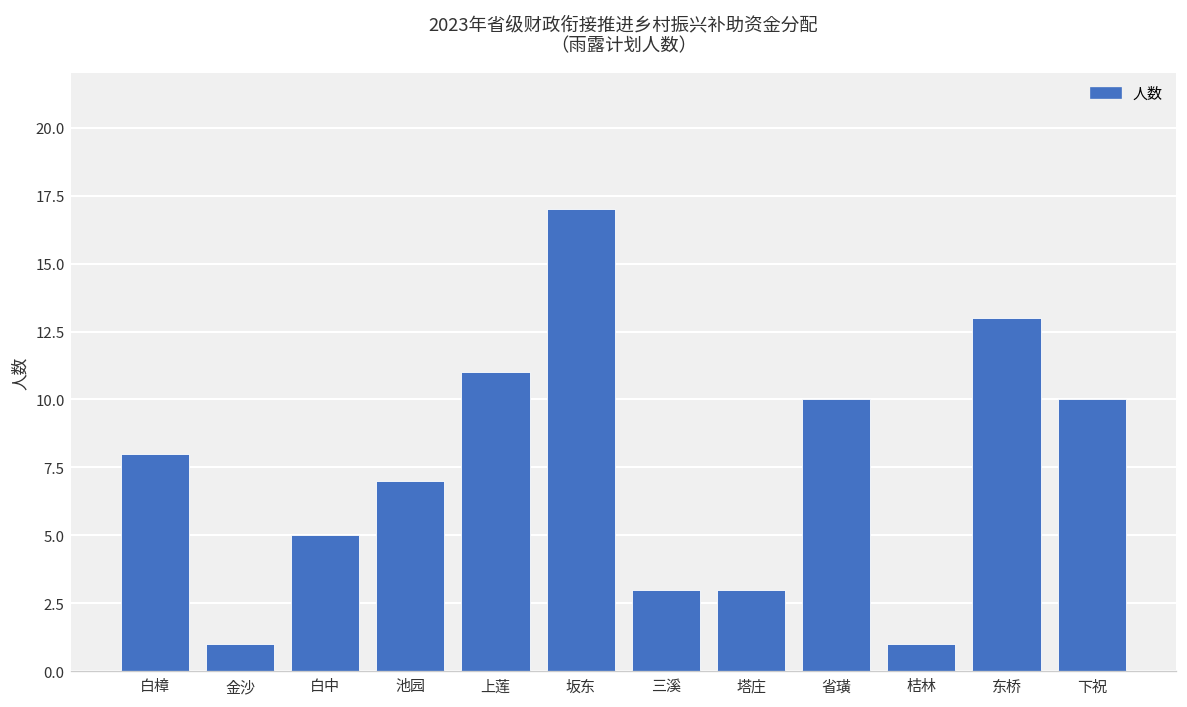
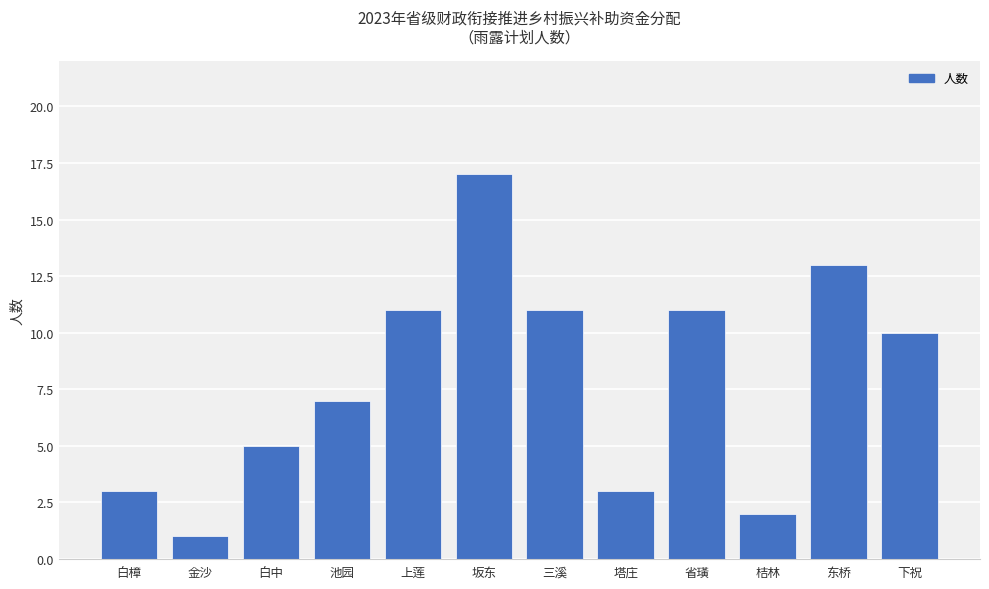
  {
-   "白樟": 8,
+   "白樟": 3,
    "金沙": 1,
    "白中": 5,
    "池园": 7,
    "上莲": 11,
    "坂东": 17,
-   "三溪": 3,
+   "三溪": 11,
    "塔庄": 3,
-   "省璜": 10,
-   "桔林": 1,
+   "省璜": 11,
+   "桔林": 2,
    "东桥": 13,
    "下祝": 10
  }
